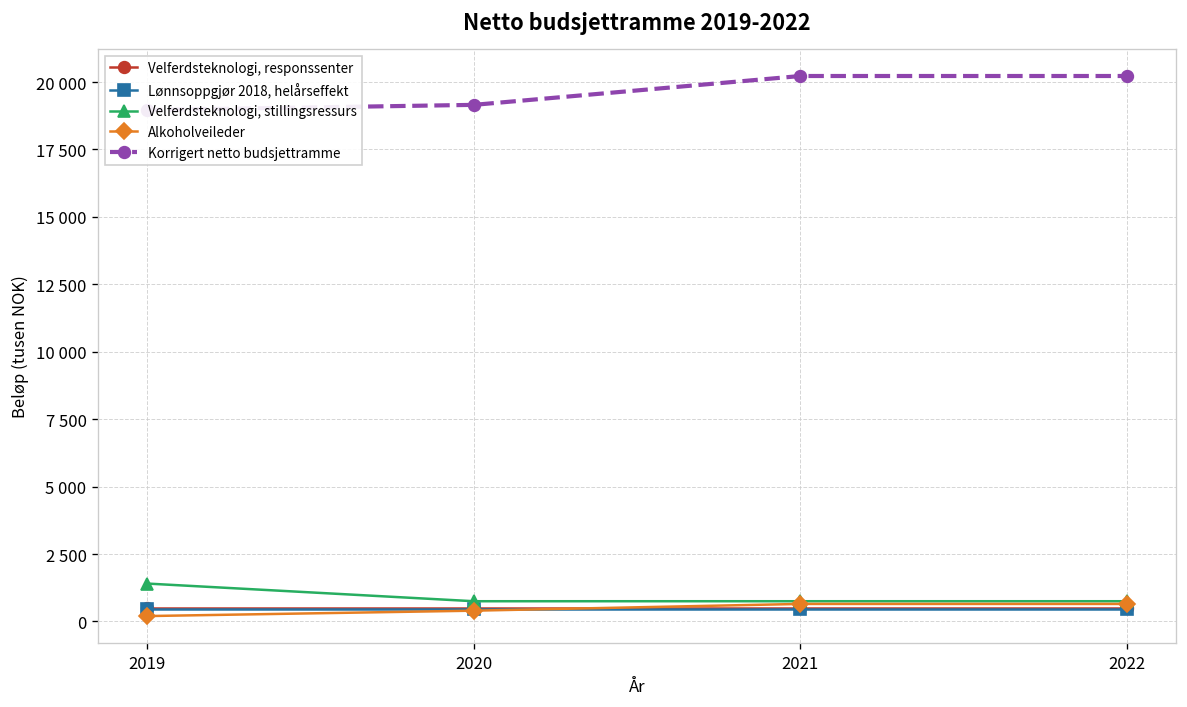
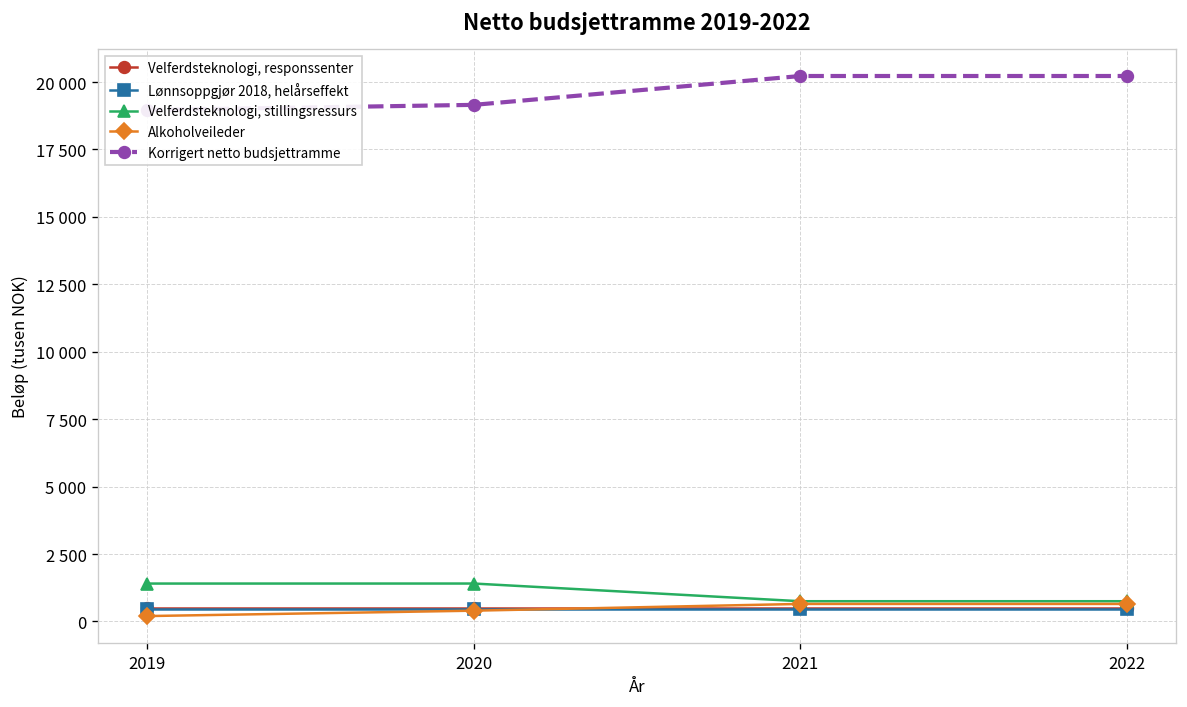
  {
    "Lønnsoppgjør 2018, helårseffekt": {
      "2019": 500,
      "2021": 500,
      "2022": 500
    },
    "Velferdsteknologi, stillingsressurs": {
      "2019": 1400,
-     "2020": 800
+     "2020": 1400
    },
    "Alkoholveileder": {
      "2019": 200
    },
    "Korrigert netto budsjettramme": {
      "2020": 19200,
      "2021": 20200,
      "2022": 20200
    }
  }
